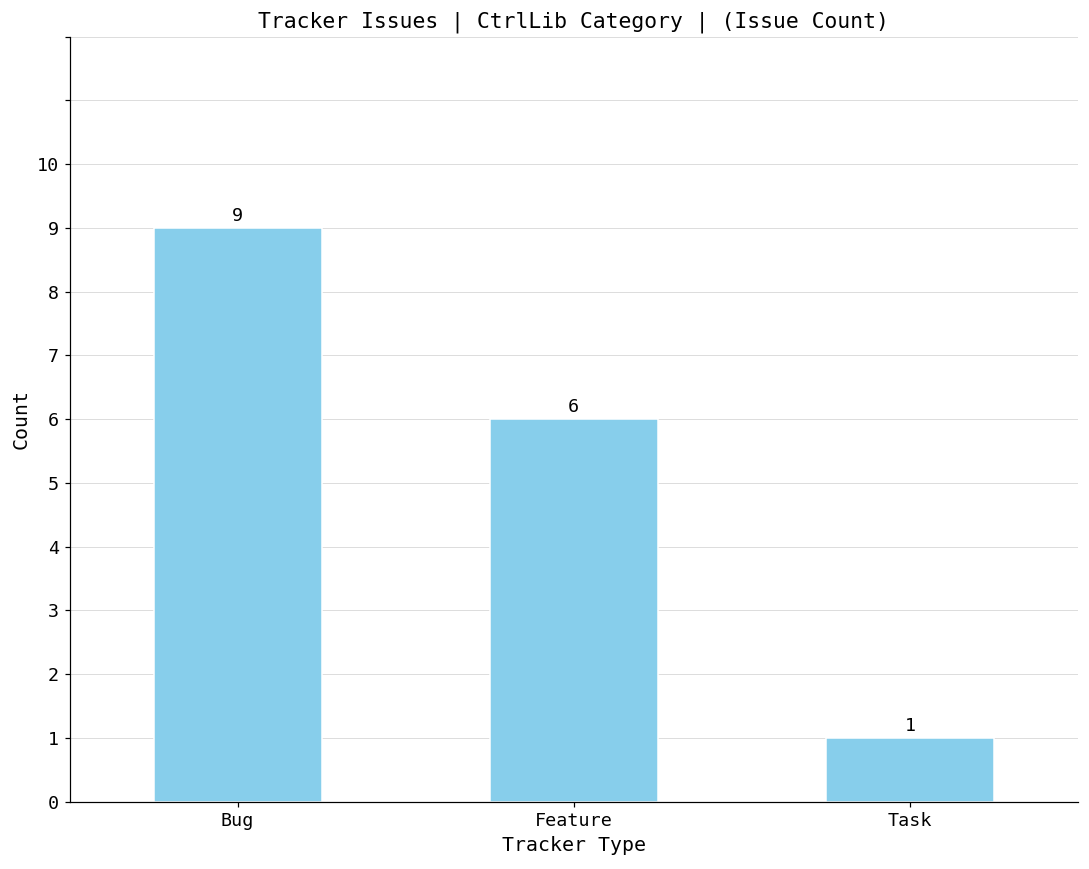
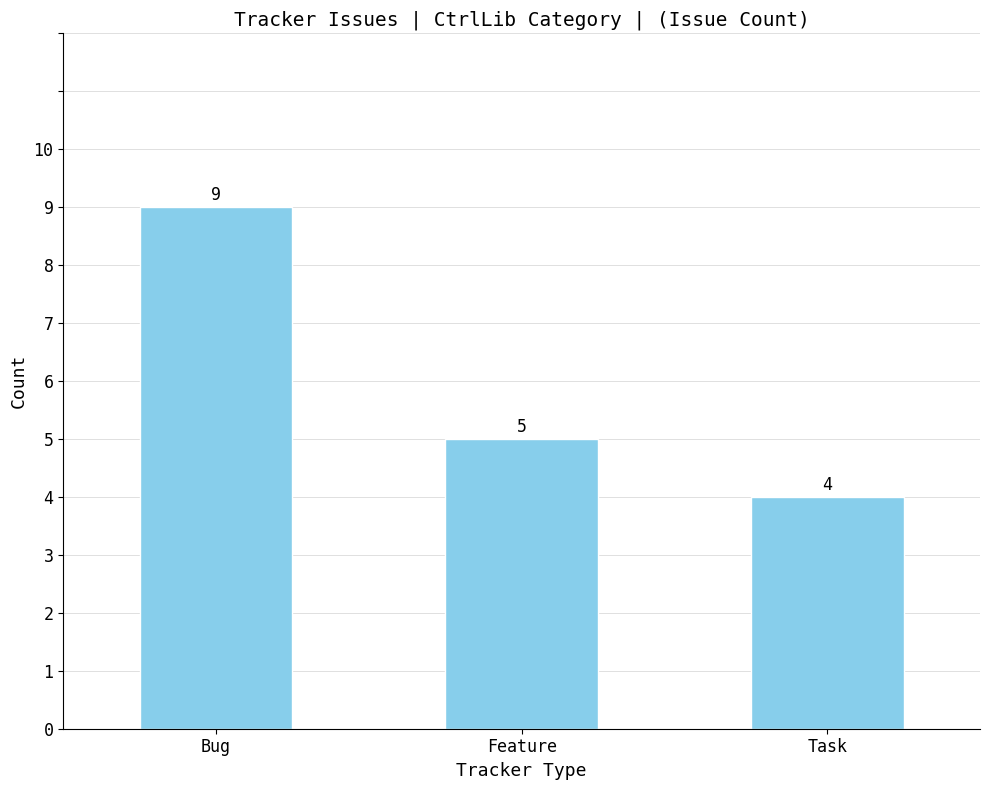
  {
    "Bug": 9,
-   "Feature": 6,
-   "Task": 1
+   "Feature": 5,
+   "Task": 4
  }
